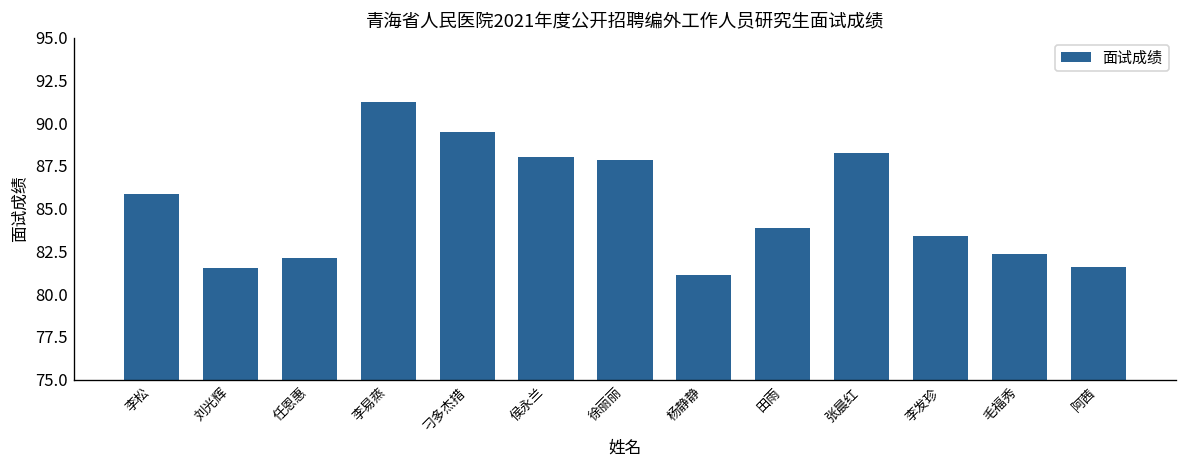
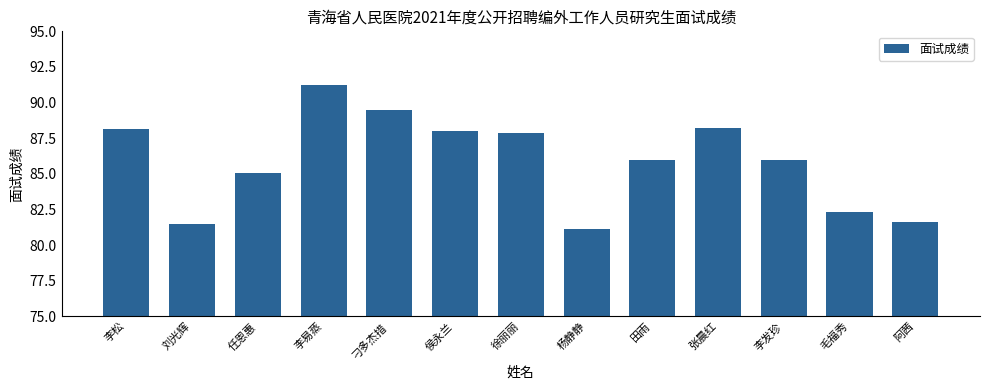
  {
-   "李松": 85.9,
+   "李松": 88.1,
    "刘光辉": 81.5,
-   "任恩惠": 82.1,
+   "任恩惠": 85.1,
    "李易蒸": 91.2,
    "刁多杰措": 89.5,
    "侯永兰": 88.0,
    "徐丽丽": 87.9,
    "杨静静": 81.1,
-   "田雨": 83.9,
+   "田雨": 86.0,
    "张晨红": 88.2,
-   "李发珍": 83.4,
+   "李发珍": 86.0,
    "毛福秀": 82.3,
    "阿茜": 81.6
  }
